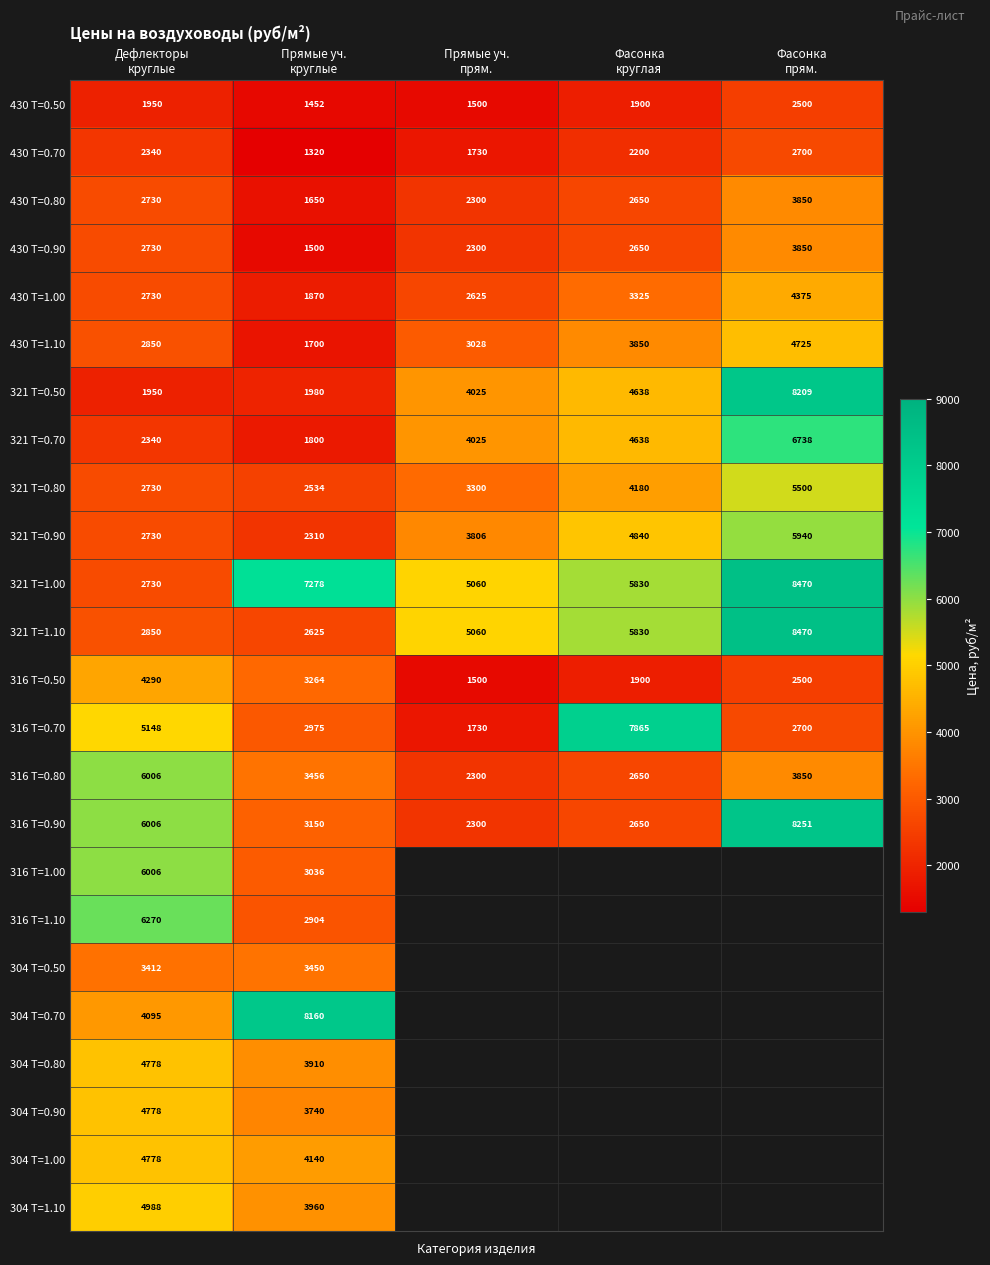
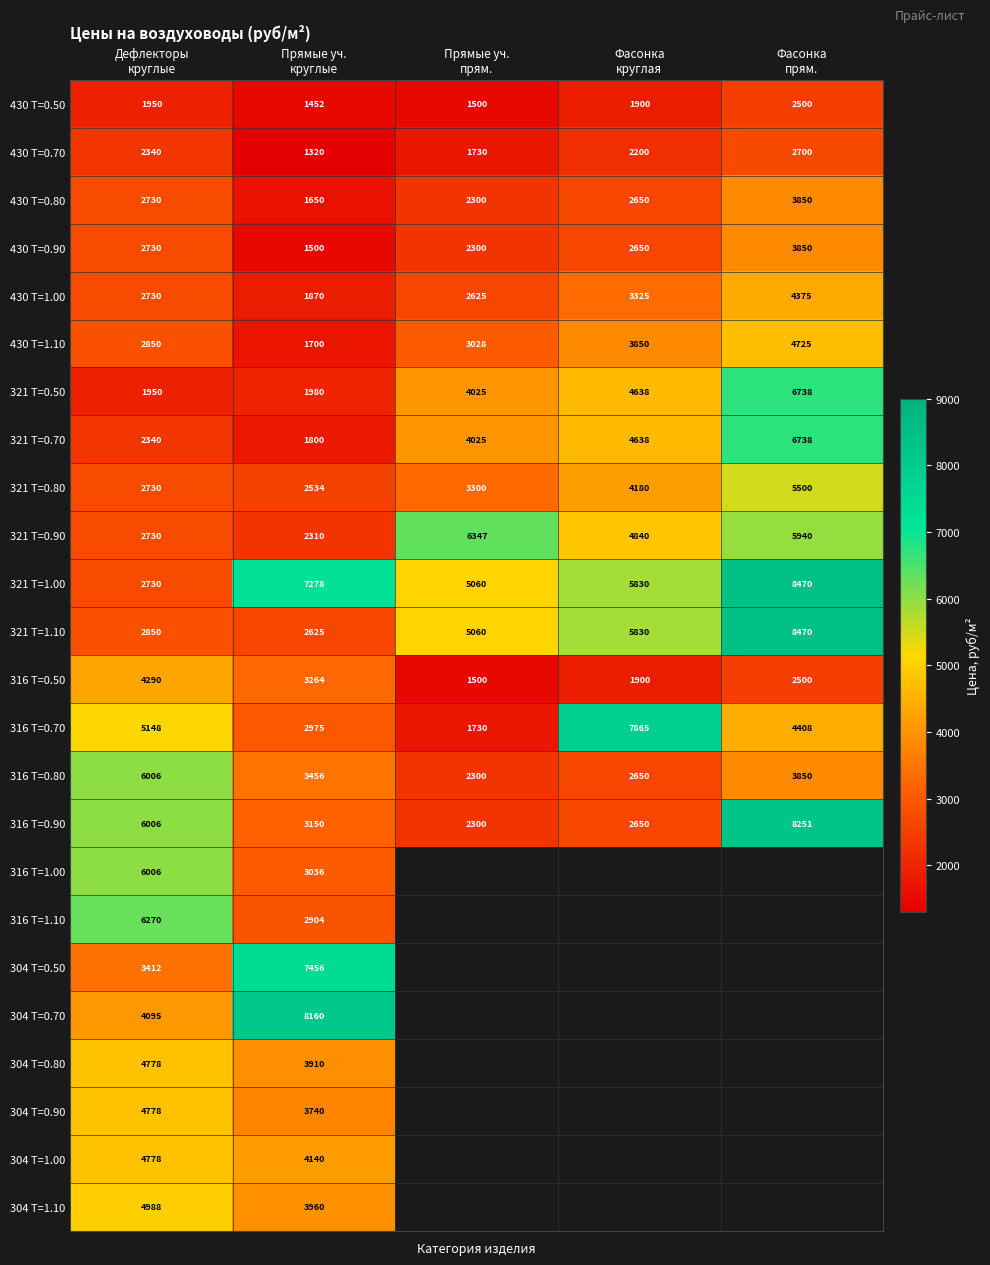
  {
    "430 T=0.50": {
      "Дефлекторы круглые": 1950,
      "Прямые уч. круглые": 1452,
      "Прямые уч. прям.": 1500,
      "Фасонка круглая": 1900,
      "Фасонка прям.": 2500
    },
    "430 T=0.70": {
      "Дефлекторы круглые": 2340,
      "Прямые уч. круглые": 1320,
      "Прямые уч. прям.": 1730,
      "Фасонка круглая": 2200,
      "Фасонка прям.": 2700
    },
    "430 T=0.80": {
      "Дефлекторы круглые": 2730,
      "Прямые уч. круглые": 1650,
      "Прямые уч. прям.": 2300,
      "Фасонка круглая": 2650,
      "Фасонка прям.": 3850
    },
    "430 T=0.90": {
      "Дефлекторы круглые": 2730,
      "Прямые уч. круглые": 1500,
      "Прямые уч. прям.": 2300,
      "Фасонка круглая": 2650,
      "Фасонка прям.": 3850
    },
    "430 T=1.00": {
      "Дефлекторы круглые": 2730,
      "Прямые уч. круглые": 1870,
      "Прямые уч. прям.": 2625,
      "Фасонка круглая": 3325,
      "Фасонка прям.": 4375
    },
    "430 T=1.10": {
      "Дефлекторы круглые": 2850,
      "Прямые уч. круглые": 1700,
      "Прямые уч. прям.": 3028,
      "Фасонка круглая": 3850,
      "Фасонка прям.": 4725
    },
    "321 T=0.50": {
      "Дефлекторы круглые": 1950,
      "Прямые уч. круглые": 1980,
      "Прямые уч. прям.": 4025,
      "Фасонка круглая": 4638,
-     "Фасонка прям.": 8209
+     "Фасонка прям.": 6738
    },
    "321 T=0.70": {
      "Дефлекторы круглые": 2340,
      "Прямые уч. круглые": 1800,
      "Прямые уч. прям.": 4025,
      "Фасонка круглая": 4638,
      "Фасонка прям.": 6738
    },
    "321 T=0.80": {
      "Дефлекторы круглые": 2730,
      "Прямые уч. круглые": 2534,
      "Прямые уч. прям.": 3300,
      "Фасонка круглая": 4180,
      "Фасонка прям.": 5500
    },
    "321 T=0.90": {
      "Дефлекторы круглые": 2730,
      "Прямые уч. круглые": 2310,
-     "Прямые уч. прям.": 3806,
+     "Прямые уч. прям.": 6347,
      "Фасонка круглая": 4840,
      "Фасонка прям.": 5940
    },
    "321 T=1.00": {
      "Дефлекторы круглые": 2730,
      "Прямые уч. круглые": 7278,
      "Прямые уч. прям.": 5060,
      "Фасонка круглая": 5830,
      "Фасонка прям.": 8470
    },
    "321 T=1.10": {
      "Дефлекторы круглые": 2850,
      "Прямые уч. круглые": 2625,
      "Прямые уч. прям.": 5060,
      "Фасонка круглая": 5830,
      "Фасонка прям.": 8470
    },
    "316 T=0.50": {
      "Дефлекторы круглые": 4290,
      "Прямые уч. круглые": 3264,
      "Прямые уч. прям.": 1500,
      "Фасонка круглая": 1900,
      "Фасонка прям.": 2500
    },
    "316 T=0.70": {
      "Дефлекторы круглые": 5148,
      "Прямые уч. круглые": 2975,
      "Прямые уч. прям.": 1730,
      "Фасонка круглая": 7865,
-     "Фасонка прям.": 2700
+     "Фасонка прям.": 4408
    },
    "316 T=0.80": {
      "Дефлекторы круглые": 6006,
      "Прямые уч. круглые": 3456,
      "Прямые уч. прям.": 2300,
      "Фасонка круглая": 2650,
      "Фасонка прям.": 3850
    },
    "316 T=0.90": {
      "Дефлекторы круглые": 6006,
      "Прямые уч. круглые": 3150,
      "Прямые уч. прям.": 2300,
      "Фасонка круглая": 2650,
      "Фасонка прям.": 8251
    },
    "316 T=1.00": {
      "Дефлекторы круглые": 6006,
      "Прямые уч. круглые": 3036
    },
    "316 T=1.10": {
      "Дефлекторы круглые": 6270,
      "Прямые уч. круглые": 2904
    },
    "304 T=0.50": {
      "Дефлекторы круглые": 3412,
-     "Прямые уч. круглые": 3450
+     "Прямые уч. круглые": 7456
    },
    "304 T=0.70": {
      "Дефлекторы круглые": 4095,
      "Прямые уч. круглые": 8160
    },
    "304 T=0.80": {
      "Дефлекторы круглые": 4778,
      "Прямые уч. круглые": 3910
    },
    "304 T=0.90": {
      "Дефлекторы круглые": 4778,
      "Прямые уч. круглые": 3740
    },
    "304 T=1.00": {
      "Дефлекторы круглые": 4778,
      "Прямые уч. круглые": 4140
    },
    "304 T=1.10": {
      "Дефлекторы круглые": 4988,
      "Прямые уч. круглые": 3960
    }
  }
